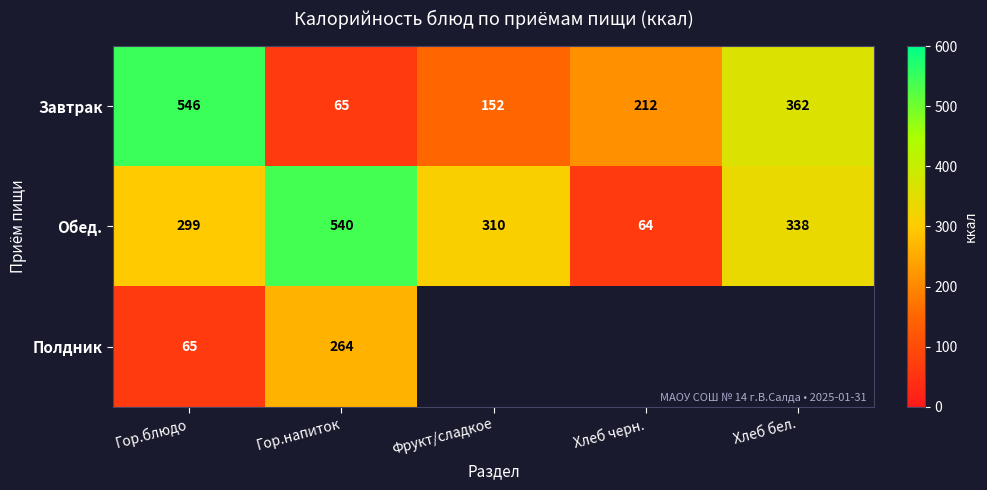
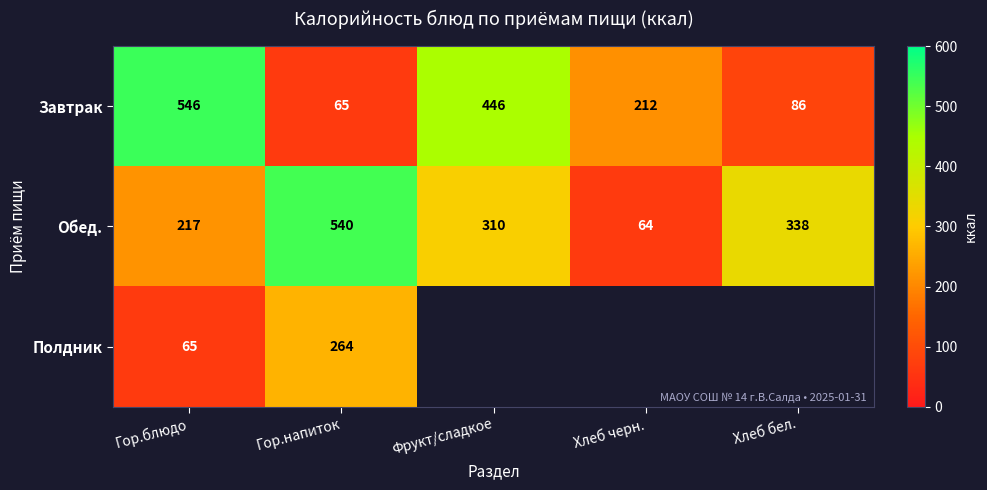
  {
    "Завтрак": {
      "Гор.блюдо": 546,
      "Гор.напиток": 65,
-     "Фрукт/сладкое": 152,
+     "Фрукт/сладкое": 446,
      "Хлеб черн.": 212,
-     "Хлеб бел.": 362
+     "Хлеб бел.": 86
    },
    "Обед.": {
-     "Гор.блюдо": 299,
+     "Гор.блюдо": 217,
      "Гор.напиток": 540,
      "Фрукт/сладкое": 310,
      "Хлеб черн.": 64,
      "Хлеб бел.": 338
    },
    "Полдник": {
      "Гор.блюдо": 65,
      "Гор.напиток": 264
    }
  }
